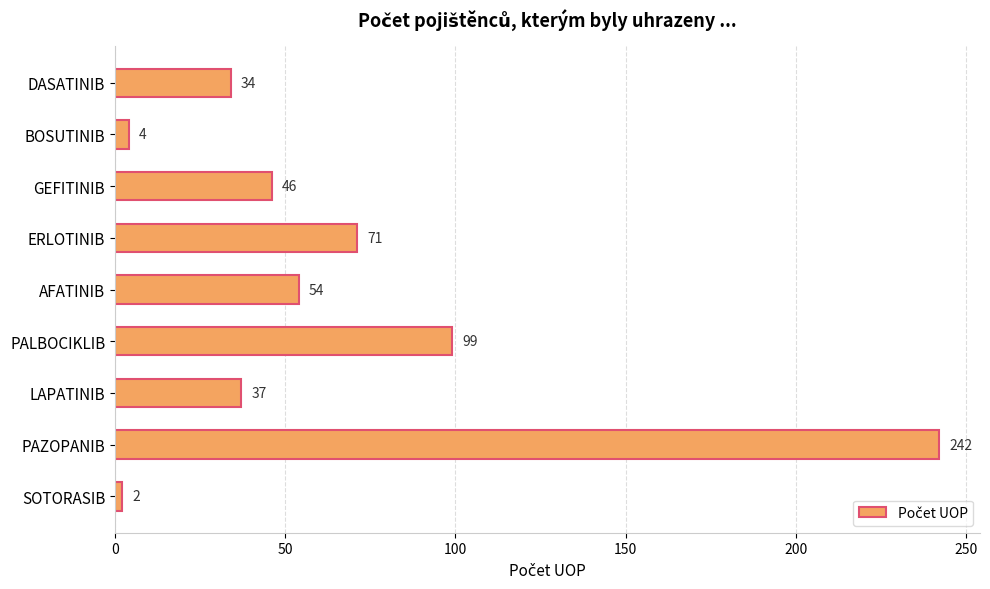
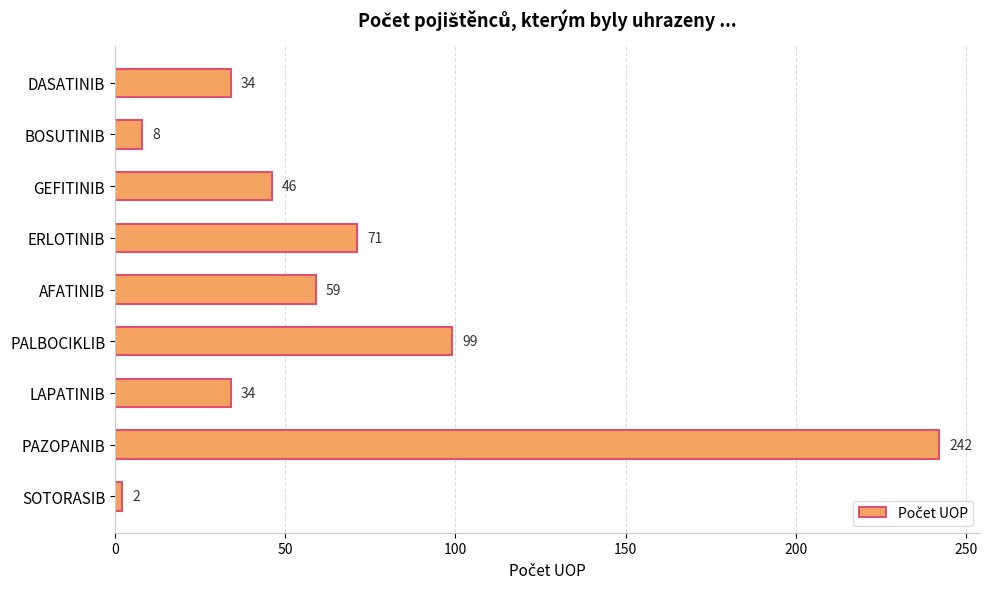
  {
    "DASATINIB": 34,
-   "BOSUTINIB": 4,
+   "BOSUTINIB": 8,
    "GEFITINIB": 46,
    "ERLOTINIB": 71,
-   "AFATINIB": 54,
+   "AFATINIB": 59,
    "PALBOCIKLIB": 99,
-   "LAPATINIB": 37,
+   "LAPATINIB": 34,
    "PAZOPANIB": 242,
    "SOTORASIB": 2
  }
